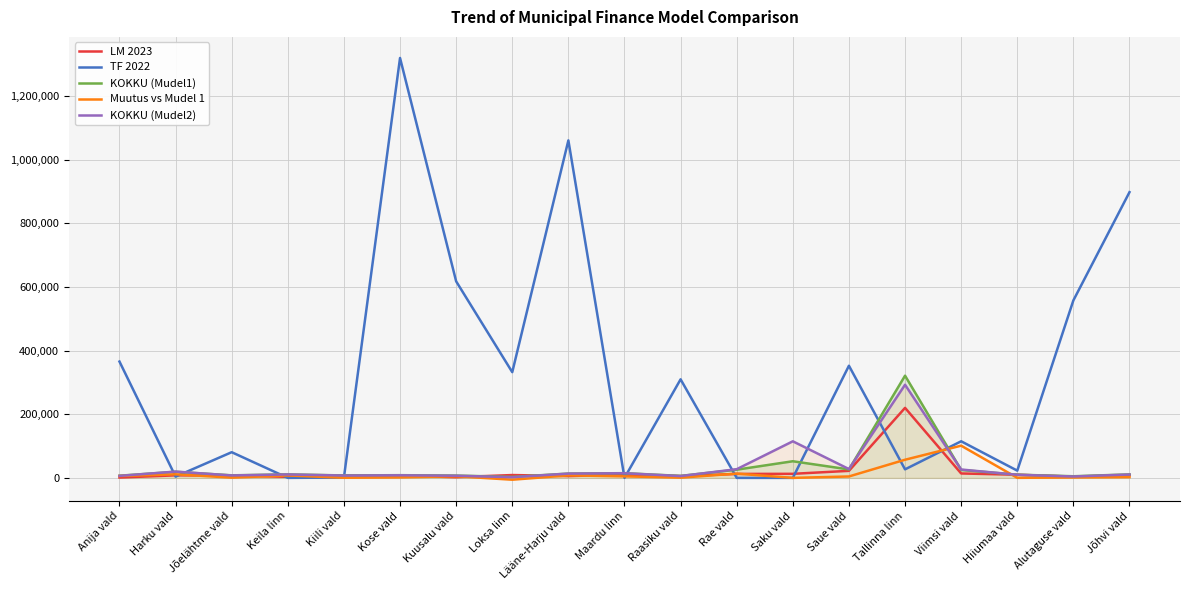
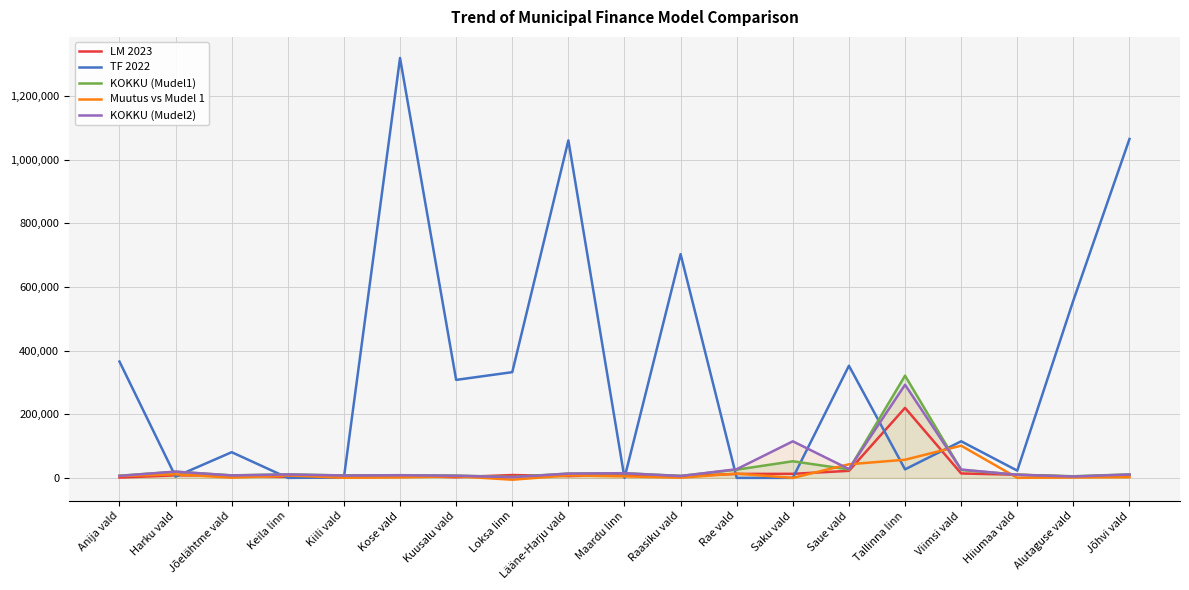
  {
    "LM 2023": {
      "Saku vald": "10,000",
      "Tallinna linn": "220,000",
      "Viimsi vald": "10,000"
    },
    "TF 2022": {
      "Anija vald": "370,000",
      "Jõelähtme vald": "80,000",
      "Kose vald": "1,320,000",
-     "Kuusalu vald": "620,000",
+     "Kuusalu vald": "310,000",
      "Loksa linn": "330,000",
      "Lääne-Harju vald": "1,060,000",
-     "Raasiku vald": "310,000",
+     "Raasiku vald": "700,000",
      "Rae vald": "0",
      "Saue vald": "350,000",
      "Tallinna linn": "30,000",
      "Viimsi vald": "110,000",
      "Hiiumaa vald": "20,000",
      "Alutaguse vald": "560,000",
-     "Jõhvi vald": "900,000"
+     "Jõhvi vald": "1,060,000"
    },
    "KOKKU (Mudel1)": {
      "Saku vald": "50,000",
      "Tallinna linn": "320,000"
    },
    "Muutus vs Mudel 1": {
-     "Saue vald": "0",
+     "Saue vald": "40,000",
      "Tallinna linn": "60,000",
      "Viimsi vald": "100,000",
      "Hiiumaa vald": "0"
    },
    "KOKKU (Mudel2)": {
      "Saku vald": "110,000",
      "Tallinna linn": "290,000"
    }
  }
